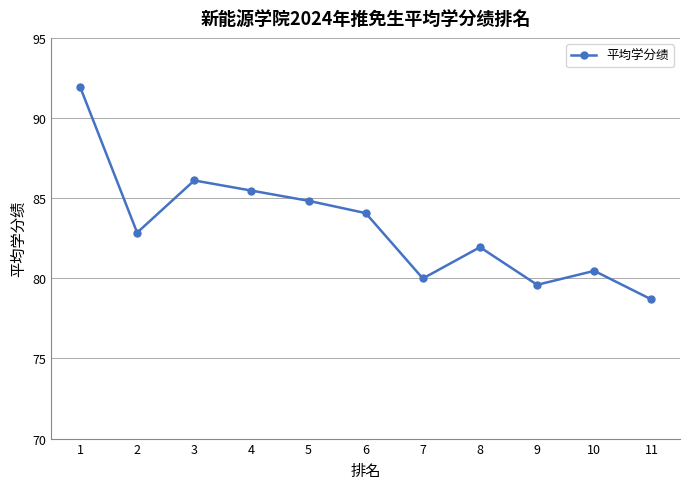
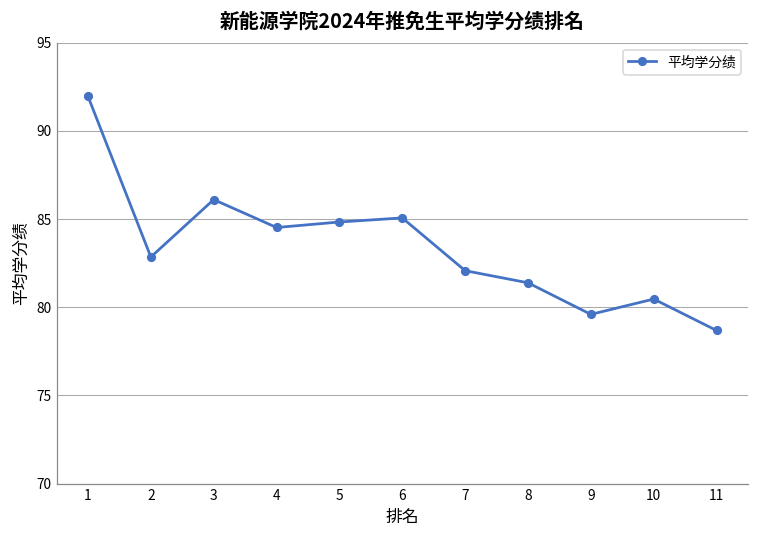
  {
    "1": 92.0,
    "2": 82.8,
    "3": 86.1,
-   "4": 85.5,
+   "4": 84.5,
    "5": 84.8,
-   "6": 84.1,
-   "7": 80.0,
-   "8": 81.9,
+   "6": 85.1,
+   "7": 82.1,
+   "8": 81.4,
    "9": 79.6,
    "10": 80.5,
    "11": 78.7
  }
